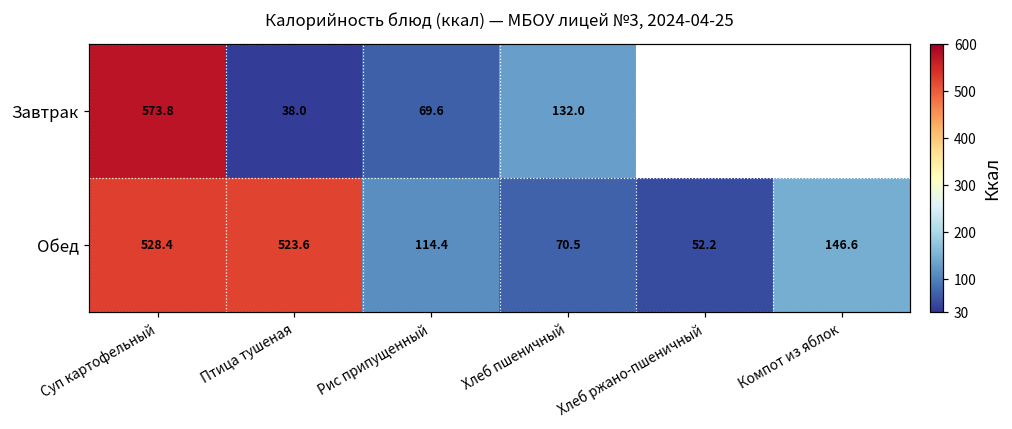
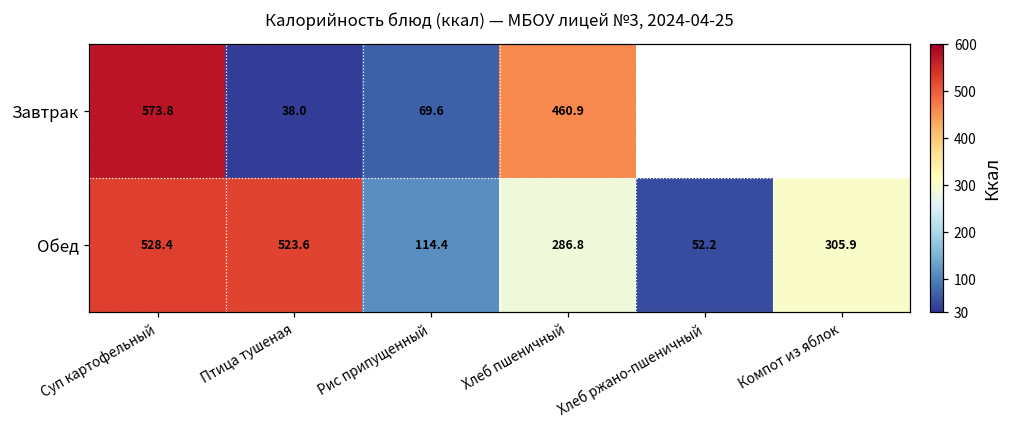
  {
    "Завтрак": {
      "Суп картофельный": 573.8,
      "Птица тушеная": 38.0,
      "Рис припущенный": 69.6,
-     "Хлеб пшеничный": 132.0
+     "Хлеб пшеничный": 460.9
    },
    "Обед": {
      "Суп картофельный": 528.4,
      "Птица тушеная": 523.6,
      "Рис припущенный": 114.4,
-     "Хлеб пшеничный": 70.5,
+     "Хлеб пшеничный": 286.8,
      "Хлеб ржано-пшеничный": 52.2,
-     "Компот из яблок": 146.6
+     "Компот из яблок": 305.9
    }
  }
